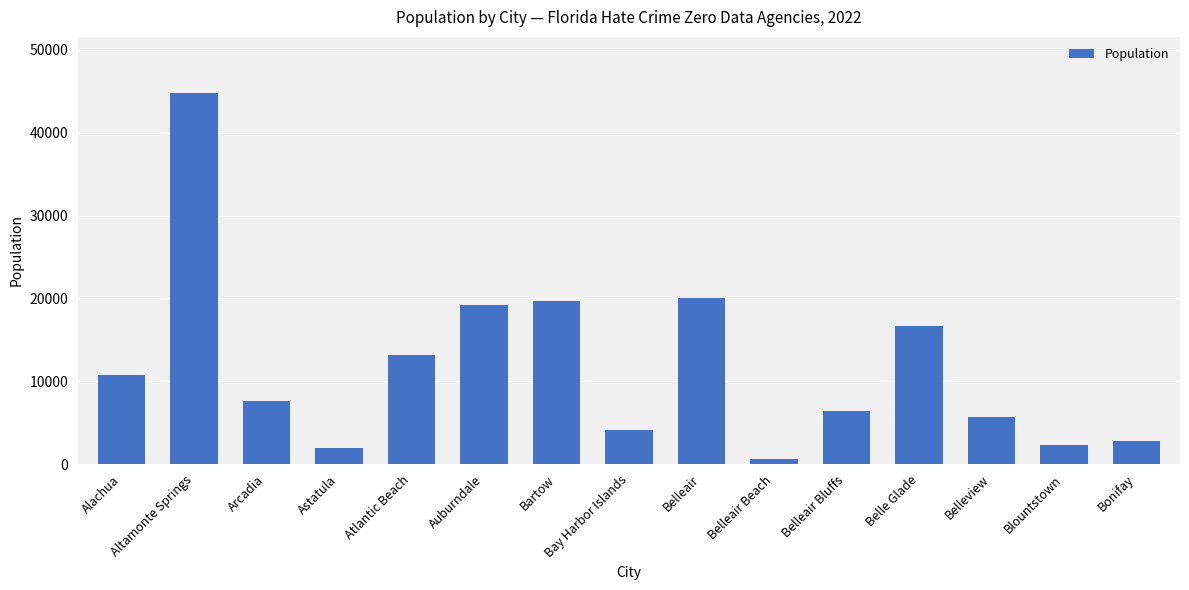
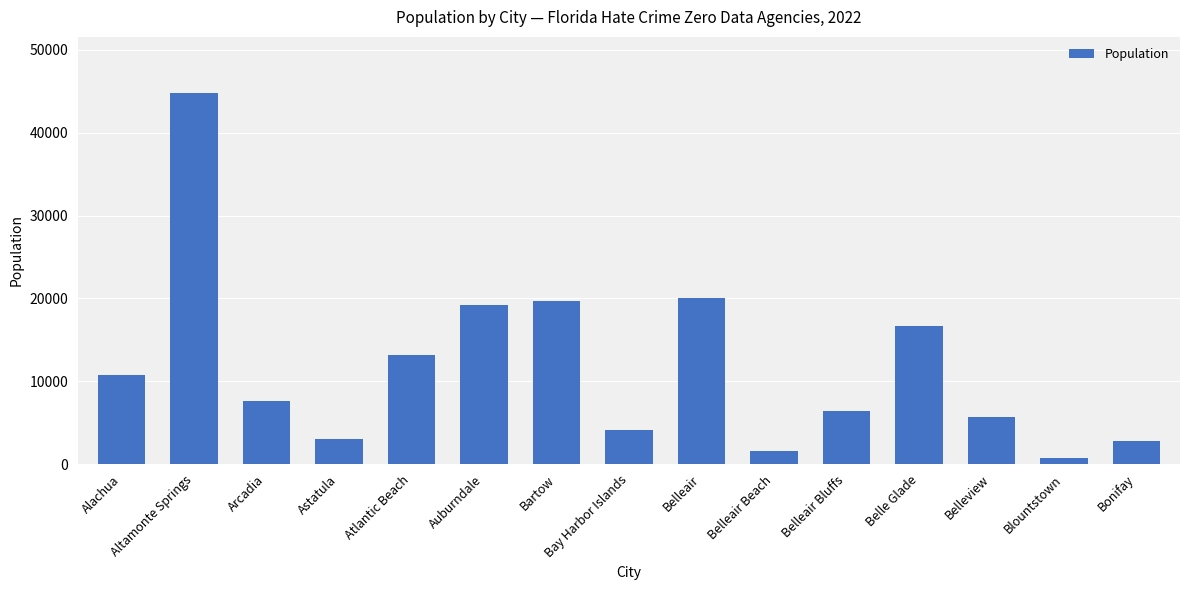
  {
    "Alachua": 11000,
    "Altamonte Springs": 45000,
    "Arcadia": 8000,
-   "Astatula": 2000,
+   "Astatula": 3000,
    "Atlantic Beach": 13000,
    "Auburndale": 19000,
    "Bartow": 20000,
    "Bay Harbor Islands": 4000,
    "Belleair": 20000,
-   "Belleair Beach": 1000,
+   "Belleair Beach": 2000,
    "Belleair Bluffs": 6000,
    "Belle Glade": 17000,
    "Belleview": 6000,
-   "Blountstown": 2000,
+   "Blountstown": 1000,
    "Bonifay": 3000
  }
